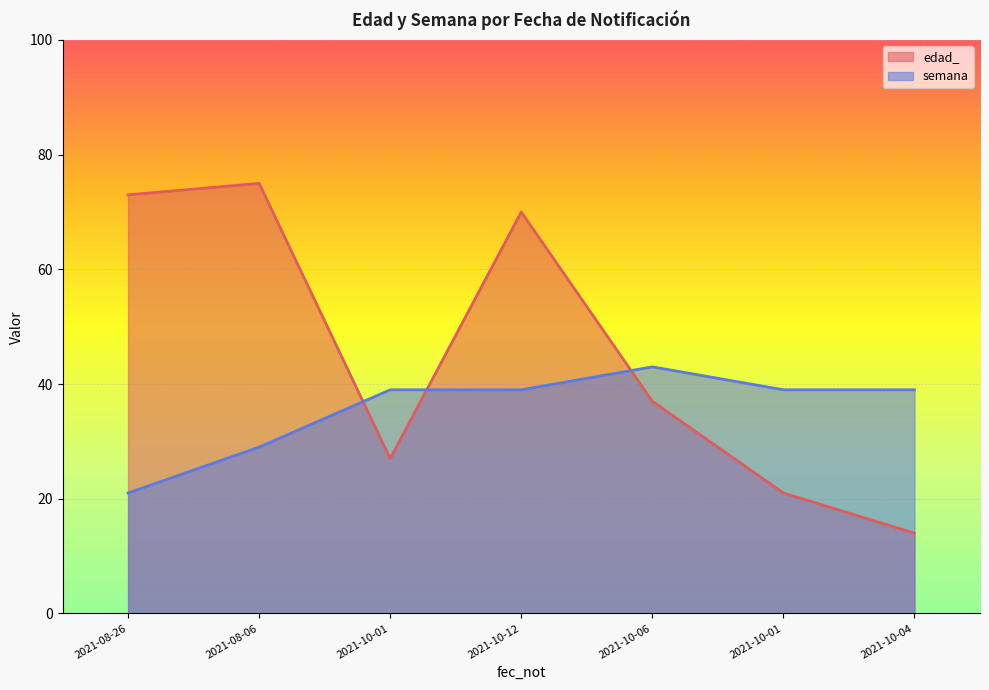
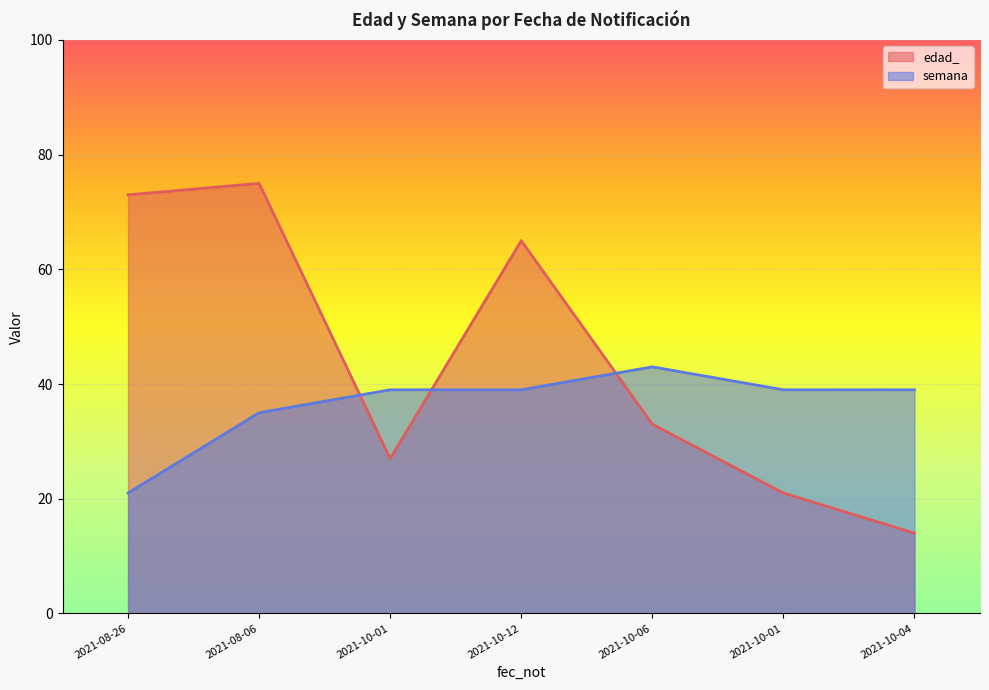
  {
    "edad_": {
      "2021-08-26": 73,
      "2021-08-06": 75,
-     "2021-10-12": 70,
-     "2021-10-06": 37,
+     "2021-10-12": 65,
+     "2021-10-06": 33,
      "2021-10-04": 14
    },
    "semana": {
      "2021-08-26": 21,
-     "2021-08-06": 29,
+     "2021-08-06": 35,
      "2021-10-12": 39,
      "2021-10-06": 43,
      "2021-10-04": 39
    }
  }
